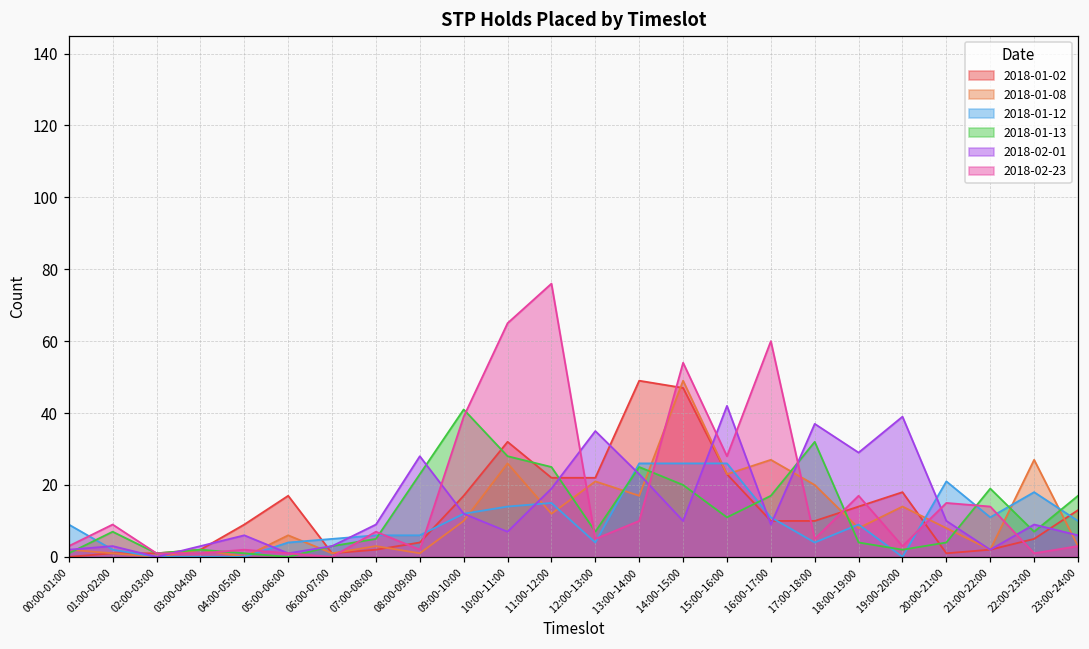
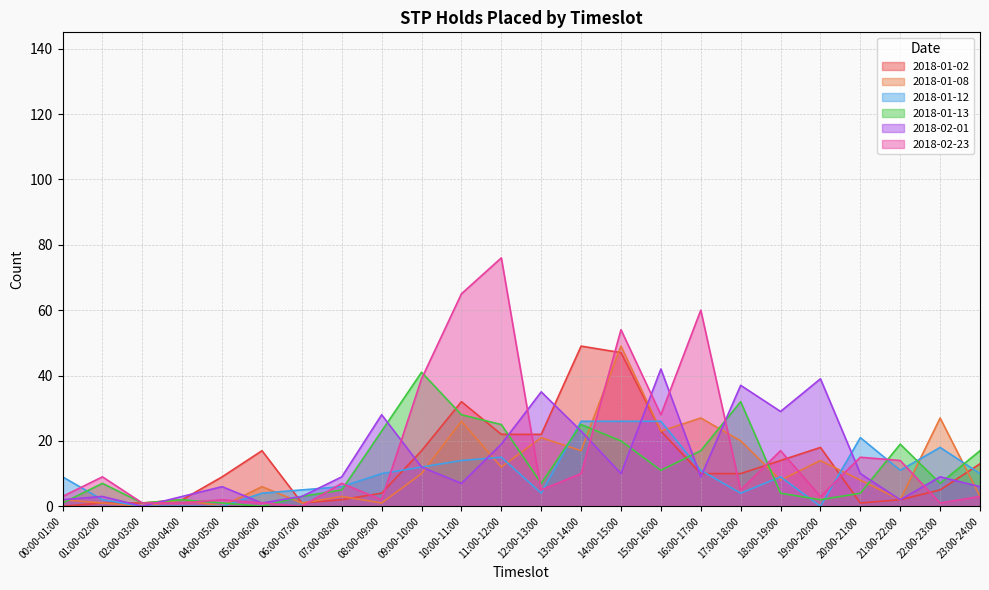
  {
    "2018-01-12": {
      "00:00-01:00": 9,
      "01:00-02:00": 2,
      "03:00-04:00": 0,
      "05:00-06:00": 4,
      "06:00-07:00": 5,
      "07:00-08:00": 6,
-     "08:00-09:00": 6,
+     "08:00-09:00": 10,
      "10:00-11:00": 14,
      "11:00-12:00": 15,
      "12:00-13:00": 4,
      "13:00-14:00": 26,
      "14:00-15:00": 26,
      "15:00-16:00": 26,
      "16:00-17:00": 11,
      "17:00-18:00": 4,
      "18:00-19:00": 9,
      "19:00-20:00": 0,
      "20:00-21:00": 21,
      "21:00-22:00": 11,
      "22:00-23:00": 18,
      "23:00-24:00": 10
    },
    "2018-01-13": {
      "00:00-01:00": 1,
      "01:00-02:00": 7,
      "04:00-05:00": 1,
      "05:00-06:00": 0,
      "07:00-08:00": 5,
      "08:00-09:00": 23,
      "09:00-10:00": 41,
      "10:00-11:00": 28,
      "11:00-12:00": 25,
      "12:00-13:00": 7,
      "13:00-14:00": 25,
      "14:00-15:00": 20,
      "15:00-16:00": 11,
      "16:00-17:00": 17,
      "17:00-18:00": 32,
      "18:00-19:00": 4,
      "19:00-20:00": 2,
      "20:00-21:00": 4,
      "21:00-22:00": 19,
      "22:00-23:00": 7,
      "23:00-24:00": 17
    },
    "2018-02-01": {
      "01:00-02:00": 3,
      "03:00-04:00": 3,
      "04:00-05:00": 6,
      "07:00-08:00": 9,
      "08:00-09:00": 28,
      "10:00-11:00": 7,
      "11:00-12:00": 19,
      "12:00-13:00": 35,
      "13:00-14:00": 23,
      "14:00-15:00": 10,
      "15:00-16:00": 42,
      "16:00-17:00": 9,
      "17:00-18:00": 37,
      "18:00-19:00": 29,
      "19:00-20:00": 39,
      "20:00-21:00": 10,
      "22:00-23:00": 9,
      "23:00-24:00": 6
    },
    "2018-02-23": {
      "00:00-01:00": 3,
      "01:00-02:00": 9,
      "03:00-04:00": 1,
      "04:00-05:00": 2,
      "06:00-07:00": 0,
      "07:00-08:00": 7,
      "08:00-09:00": 2,
      "09:00-10:00": 39,
      "10:00-11:00": 65,
      "11:00-12:00": 76,
      "12:00-13:00": 5,
      "13:00-14:00": 10,
      "14:00-15:00": 54,
      "15:00-16:00": 28,
      "16:00-17:00": 60,
      "17:00-18:00": 5,
      "18:00-19:00": 17,
      "19:00-20:00": 3,
      "20:00-21:00": 15,
      "21:00-22:00": 14,
      "22:00-23:00": 1
    }
  }
